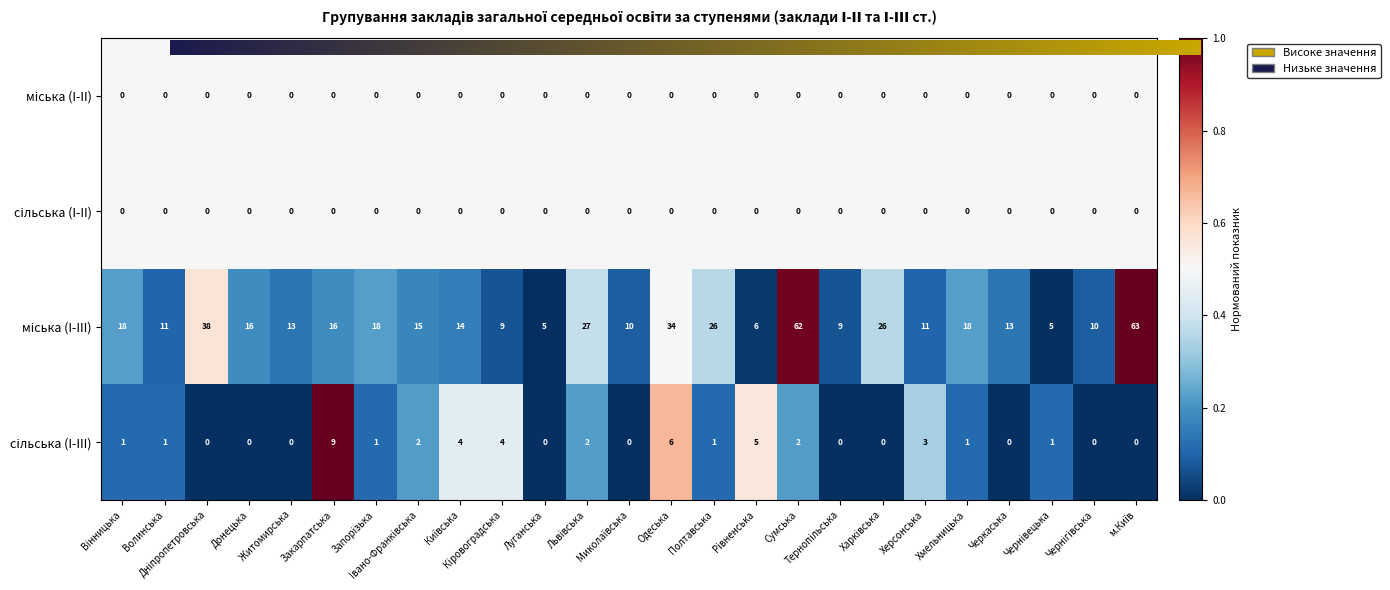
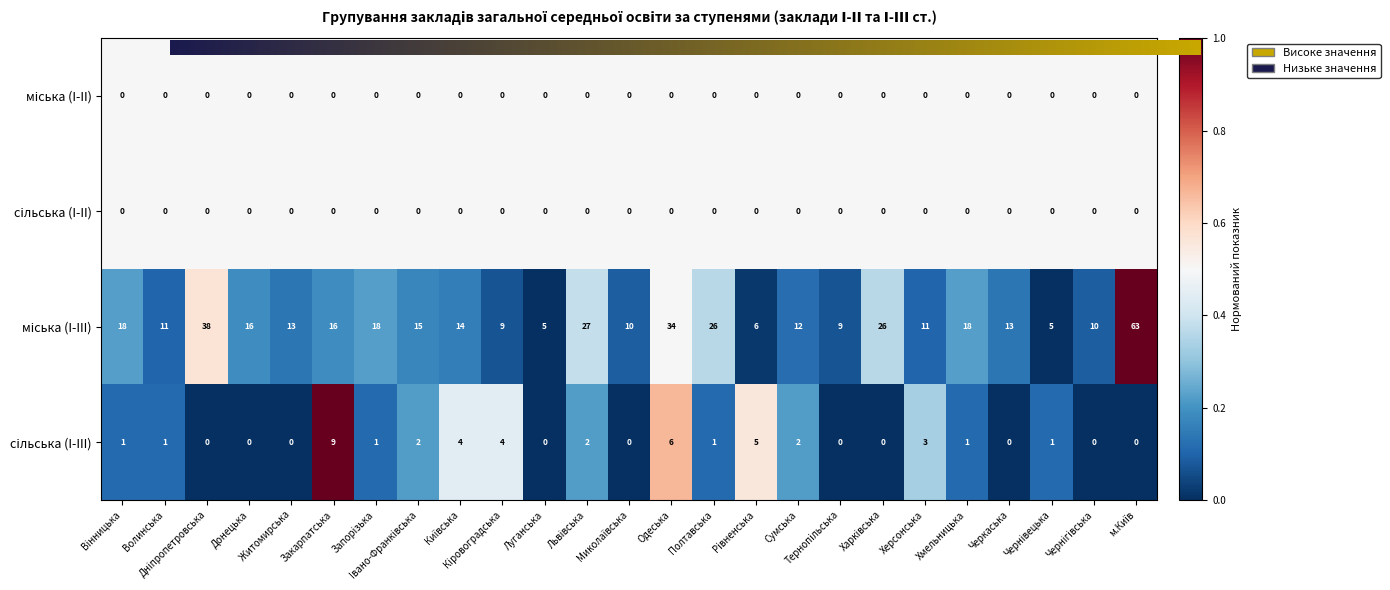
  {
    "міська (І-ІІ)": {
      "Вінницька": 0,
      "Волинська": 0,
      "Дніпропетровська": 0,
      "Донецька": 0,
      "Житомирська": 0,
      "Закарпатська": 0,
      "Запорізька": 0,
      "Івано-Франківська": 0,
      "Київська": 0,
      "Кіровоградська": 0,
      "Луганська": 0,
      "Львівська": 0,
      "Миколаївська": 0,
      "Одеська": 0,
      "Полтавська": 0,
      "Рівненська": 0,
      "Сумська": 0,
      "Тернопільська": 0,
      "Харківська": 0,
      "Херсонська": 0,
      "Хмельницька": 0,
      "Черкаська": 0,
      "Чернівецька": 0,
      "Чернігівська": 0,
      "м.Київ": 0
    },
    "сільська (І-ІІ)": {
      "Вінницька": 0,
      "Волинська": 0,
      "Дніпропетровська": 0,
      "Донецька": 0,
      "Житомирська": 0,
      "Закарпатська": 0,
      "Запорізька": 0,
      "Івано-Франківська": 0,
      "Київська": 0,
      "Кіровоградська": 0,
      "Луганська": 0,
      "Львівська": 0,
      "Миколаївська": 0,
      "Одеська": 0,
      "Полтавська": 0,
      "Рівненська": 0,
      "Сумська": 0,
      "Тернопільська": 0,
      "Харківська": 0,
      "Херсонська": 0,
      "Хмельницька": 0,
      "Черкаська": 0,
      "Чернівецька": 0,
      "Чернігівська": 0,
      "м.Київ": 0
    },
    "міська (І-ІІІ)": {
      "Вінницька": 18,
      "Волинська": 11,
      "Дніпропетровська": 38,
      "Донецька": 16,
      "Житомирська": 13,
      "Закарпатська": 16,
      "Запорізька": 18,
      "Івано-Франківська": 15,
      "Київська": 14,
      "Кіровоградська": 9,
      "Луганська": 5,
      "Львівська": 27,
      "Миколаївська": 10,
      "Одеська": 34,
      "Полтавська": 26,
      "Рівненська": 6,
-     "Сумська": 62,
+     "Сумська": 12,
      "Тернопільська": 9,
      "Харківська": 26,
      "Херсонська": 11,
      "Хмельницька": 18,
      "Черкаська": 13,
      "Чернівецька": 5,
      "Чернігівська": 10,
      "м.Київ": 63
    },
    "сільська (І-ІІІ)": {
      "Вінницька": 1,
      "Волинська": 1,
      "Дніпропетровська": 0,
      "Донецька": 0,
      "Житомирська": 0,
      "Закарпатська": 9,
      "Запорізька": 1,
      "Івано-Франківська": 2,
      "Київська": 4,
      "Кіровоградська": 4,
      "Луганська": 0,
      "Львівська": 2,
      "Миколаївська": 0,
      "Одеська": 6,
      "Полтавська": 1,
      "Рівненська": 5,
      "Сумська": 2,
      "Тернопільська": 0,
      "Харківська": 0,
      "Херсонська": 3,
      "Хмельницька": 1,
      "Черкаська": 0,
      "Чернівецька": 1,
      "Чернігівська": 0,
      "м.Київ": 0
    }
  }
